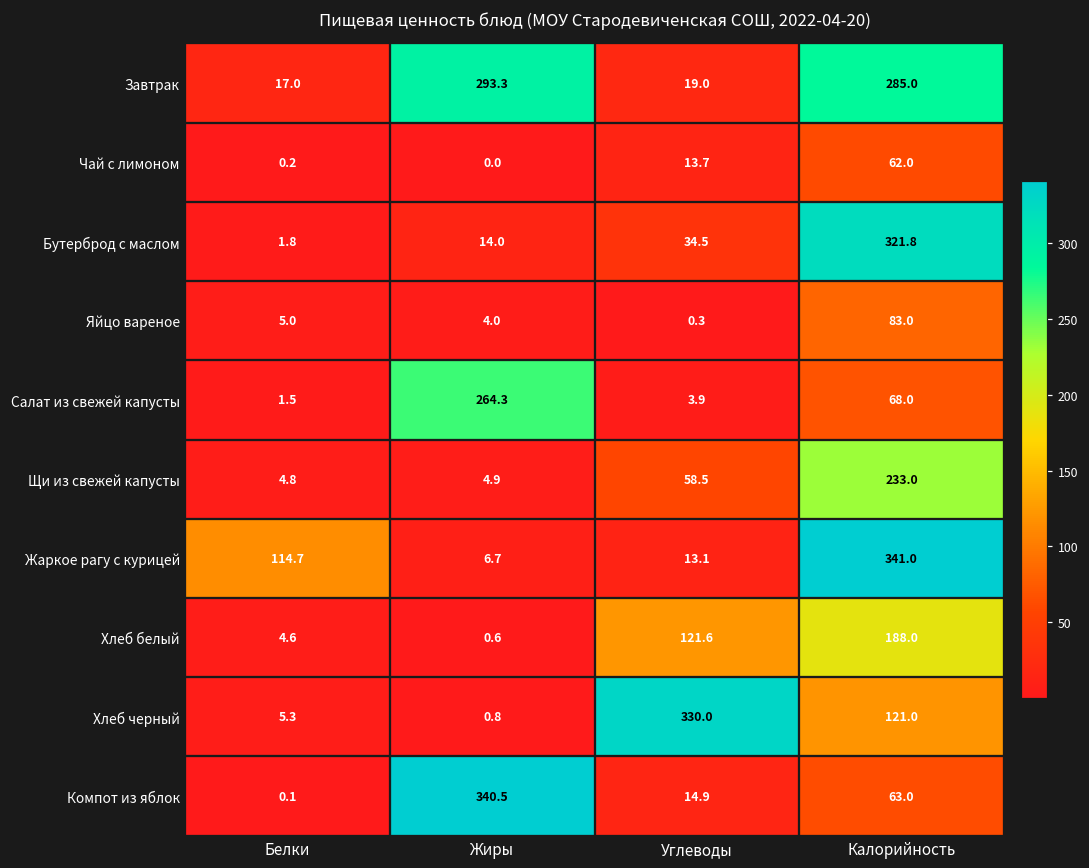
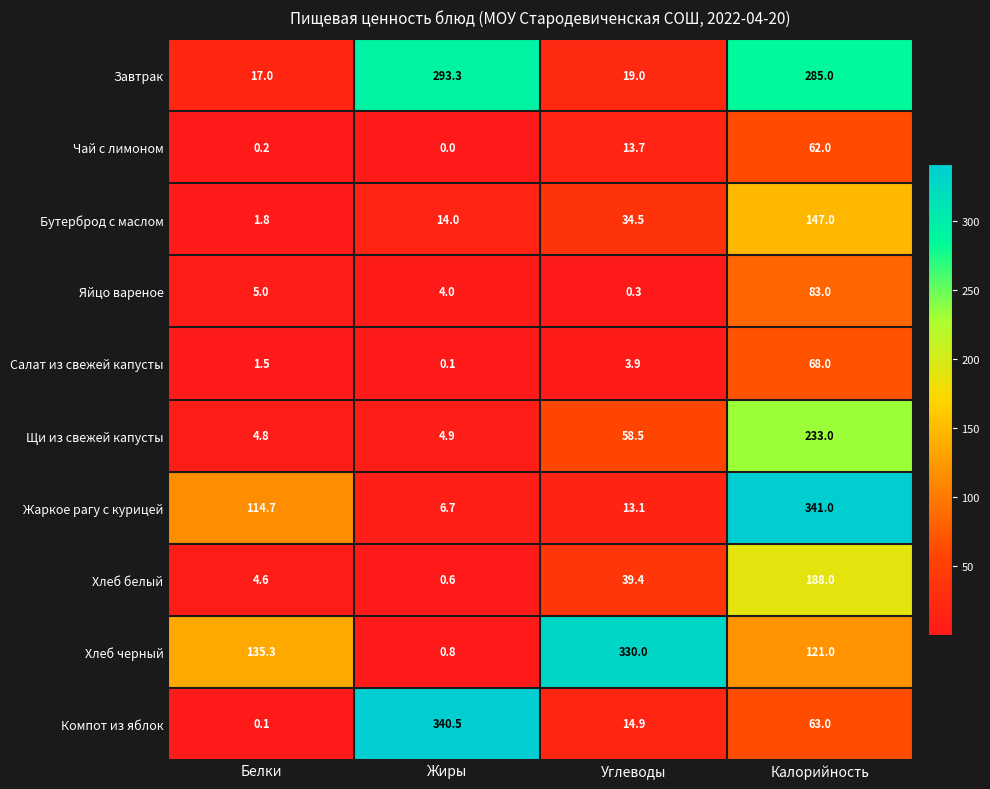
  {
    "Завтрак": {
      "Белки": 17.0,
      "Жиры": 293.3,
      "Углеводы": 19.0,
      "Калорийность": 285.0
    },
    "Чай с лимоном": {
      "Белки": 0.2,
      "Жиры": 0.0,
      "Углеводы": 13.7,
      "Калорийность": 62.0
    },
    "Бутерброд с маслом": {
      "Белки": 1.8,
      "Жиры": 14.0,
      "Углеводы": 34.5,
-     "Калорийность": 321.8
+     "Калорийность": 147.0
    },
    "Яйцо вареное": {
      "Белки": 5.0,
      "Жиры": 4.0,
      "Углеводы": 0.3,
      "Калорийность": 83.0
    },
    "Салат из свежей капусты": {
      "Белки": 1.5,
-     "Жиры": 264.3,
+     "Жиры": 0.1,
      "Углеводы": 3.9,
      "Калорийность": 68.0
    },
    "Щи из свежей капусты": {
      "Белки": 4.8,
      "Жиры": 4.9,
      "Углеводы": 58.5,
      "Калорийность": 233.0
    },
    "Жаркое рагу с курицей": {
      "Белки": 114.7,
      "Жиры": 6.7,
      "Углеводы": 13.1,
      "Калорийность": 341.0
    },
    "Хлеб белый": {
      "Белки": 4.6,
      "Жиры": 0.6,
-     "Углеводы": 121.6,
+     "Углеводы": 39.4,
      "Калорийность": 188.0
    },
    "Хлеб черный": {
-     "Белки": 5.3,
+     "Белки": 135.3,
      "Жиры": 0.8,
      "Углеводы": 330.0,
      "Калорийность": 121.0
    },
    "Компот из яблок": {
      "Белки": 0.1,
      "Жиры": 340.5,
      "Углеводы": 14.9,
      "Калорийность": 63.0
    }
  }
